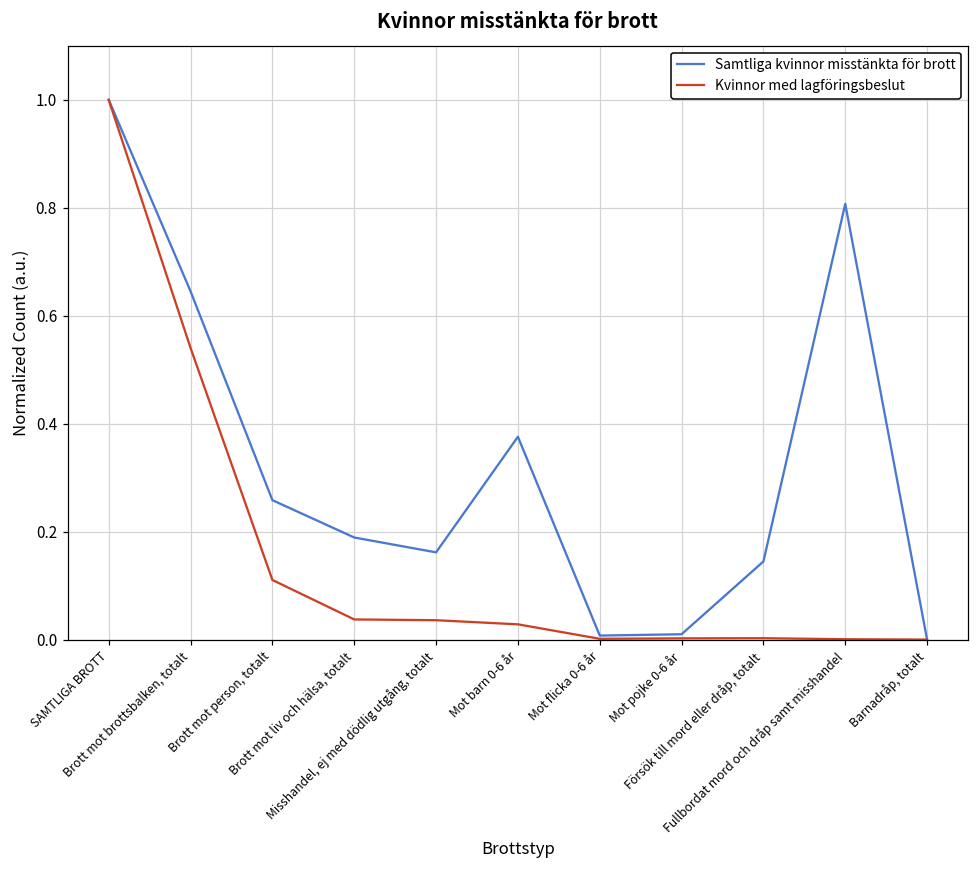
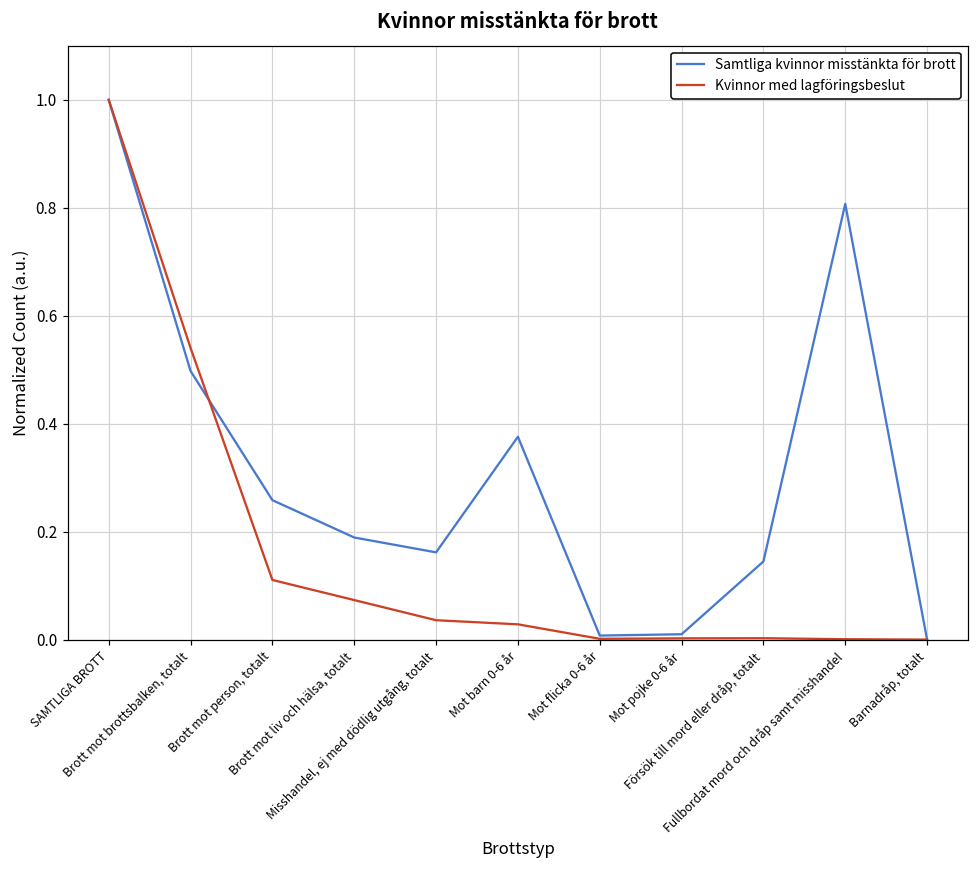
  {
    "Samtliga kvinnor misstänkta för brott": {
-     "Brott mot brottsbalken, totalt": 0.65,
+     "Brott mot brottsbalken, totalt": 0.50,
      "Brott mot person, totalt": 0.26,
      "Brott mot liv och hälsa, totalt": 0.19,
      "Misshandel, ej med dödlig utgång, totalt": 0.16,
      "Mot barn 0-6 år": 0.38,
      "Mot flicka 0-6 år": 0.01,
      "Mot pojke 0-6 år": 0.01,
      "Försök till mord eller dråp, totalt": 0.14,
      "Fullbordat mord och dråp samt misshandel": 0.81
    },
    "Kvinnor med lagföringsbeslut": {
      "Brott mot brottsbalken, totalt": 0.54,
      "Brott mot person, totalt": 0.11,
-     "Brott mot liv och hälsa, totalt": 0.04,
+     "Brott mot liv och hälsa, totalt": 0.07,
      "Misshandel, ej med dödlig utgång, totalt": 0.04,
      "Mot barn 0-6 år": 0.03,
      "Mot flicka 0-6 år": 0.00,
      "Mot pojke 0-6 år": 0.00,
      "Försök till mord eller dråp, totalt": 0.00,
      "Fullbordat mord och dråp samt misshandel": 0.00
    }
  }
